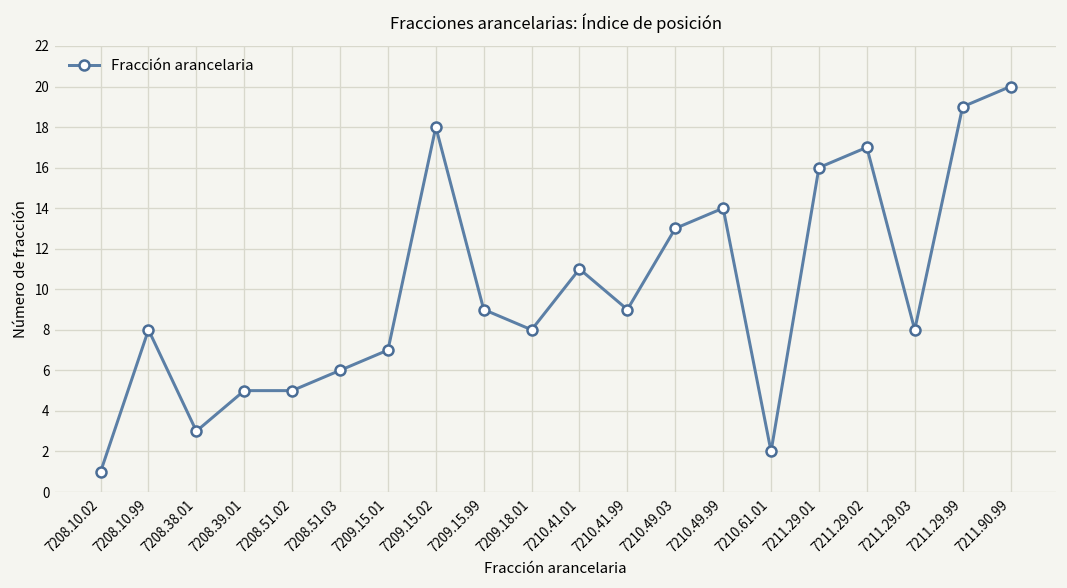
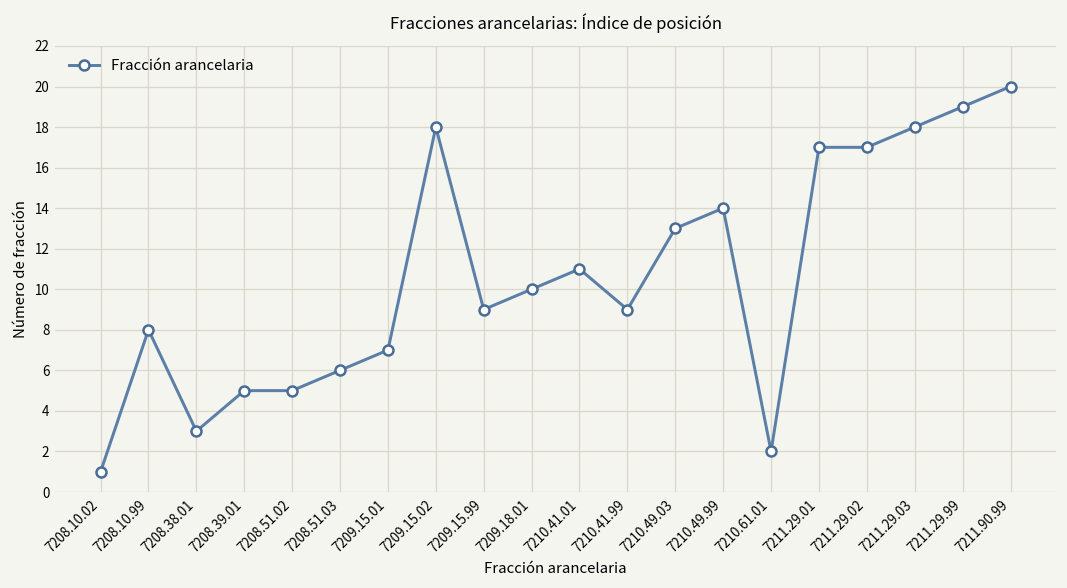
  {
    "7208.10.02": 1,
    "7208.10.99": 8,
    "7208.38.01": 3,
    "7208.39.01": 5,
    "7208.51.02": 5,
    "7208.51.03": 6,
    "7209.15.01": 7,
    "7209.15.02": 18,
    "7209.15.99": 9,
-   "7209.18.01": 8,
+   "7209.18.01": 10,
    "7210.41.01": 11,
    "7210.41.99": 9,
    "7210.49.03": 13,
    "7210.49.99": 14,
    "7210.61.01": 2,
-   "7211.29.01": 16,
+   "7211.29.01": 17,
    "7211.29.02": 17,
-   "7211.29.03": 8,
+   "7211.29.03": 18,
    "7211.29.99": 19,
    "7211.90.99": 20
  }
